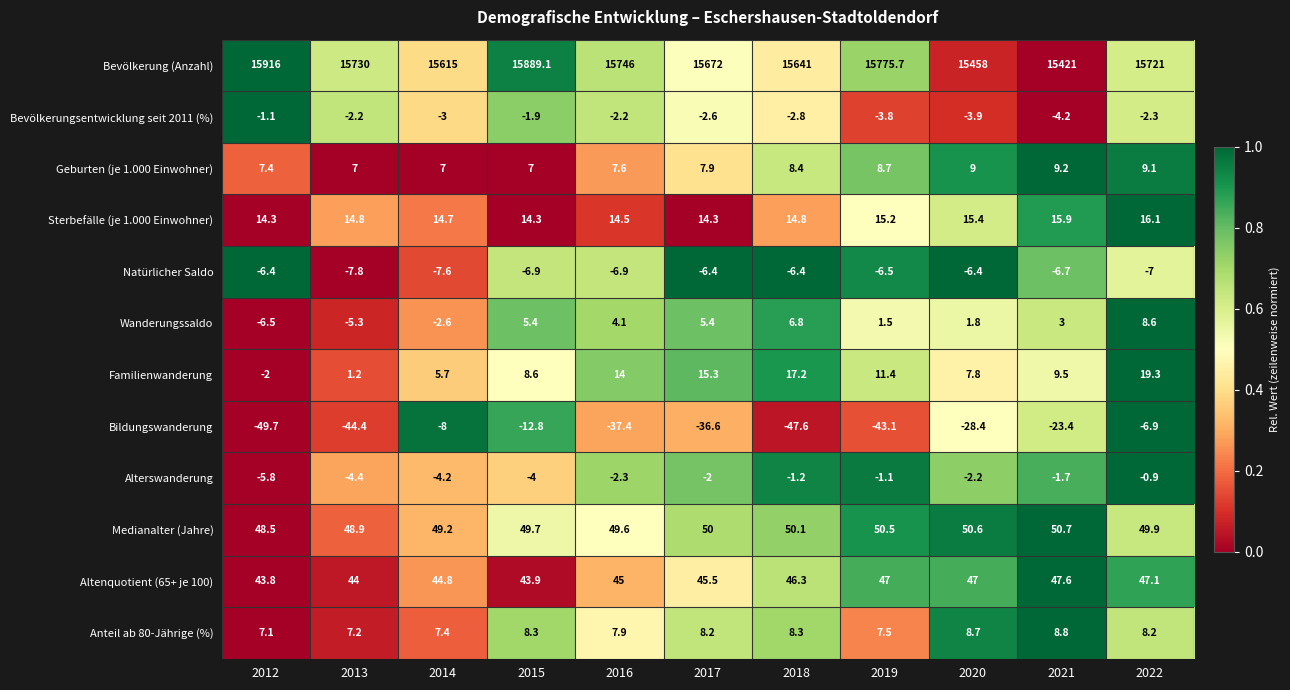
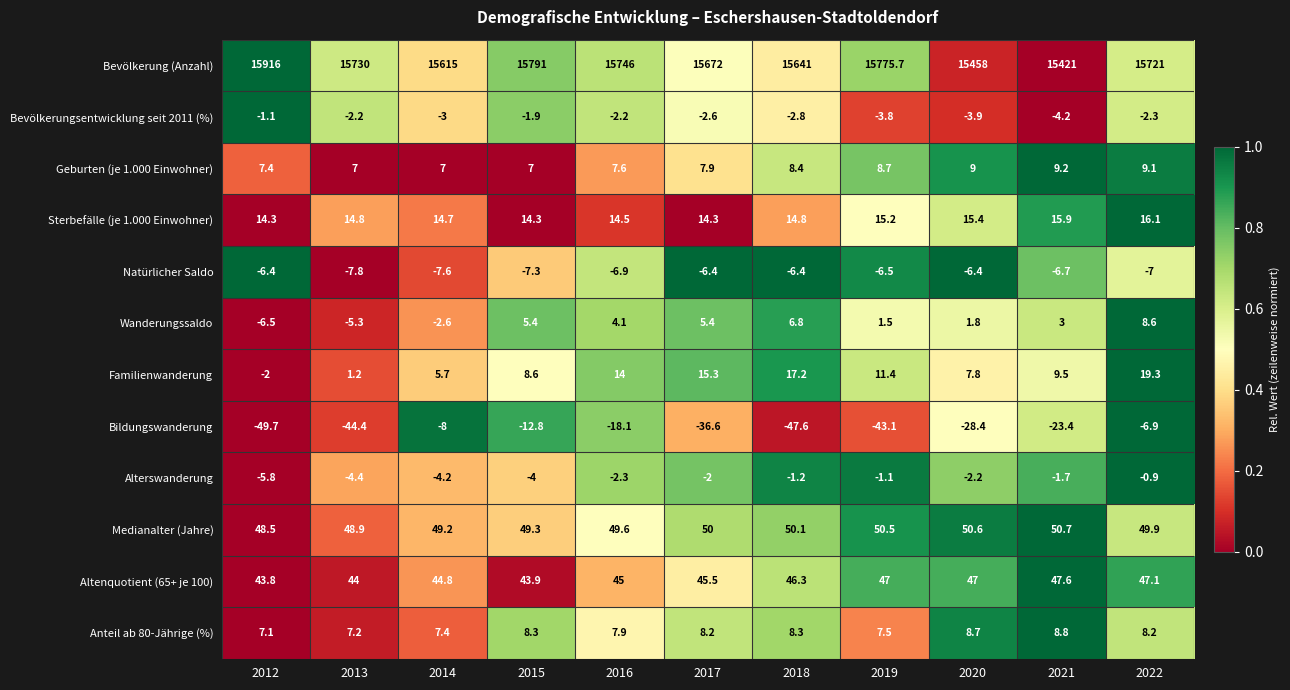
  {
    "Bevölkerung (Anzahl)": {
      "2012": 15916,
      "2013": 15730,
      "2014": 15615,
-     "2015": 15889.1,
+     "2015": 15791,
      "2016": 15746,
      "2017": 15672,
      "2018": 15641,
      "2019": 15775.7,
      "2020": 15458,
      "2021": 15421,
      "2022": 15721
    },
    "Bevölkerungsentwicklung seit 2011 (%)": {
      "2012": -1.1,
      "2013": -2.2,
      "2014": -3,
      "2015": -1.9,
      "2016": -2.2,
      "2017": -2.6,
      "2018": -2.8,
      "2019": -3.8,
      "2020": -3.9,
      "2021": -4.2,
      "2022": -2.3
    },
    "Geburten (je 1.000 Einwohner)": {
      "2012": 7.4,
      "2013": 7,
      "2014": 7,
      "2015": 7,
      "2016": 7.6,
      "2017": 7.9,
      "2018": 8.4,
      "2019": 8.7,
      "2020": 9,
      "2021": 9.2,
      "2022": 9.1
    },
    "Sterbefälle (je 1.000 Einwohner)": {
      "2012": 14.3,
      "2013": 14.8,
      "2014": 14.7,
      "2015": 14.3,
      "2016": 14.5,
      "2017": 14.3,
      "2018": 14.8,
      "2019": 15.2,
      "2020": 15.4,
      "2021": 15.9,
      "2022": 16.1
    },
    "Natürlicher Saldo": {
      "2012": -6.4,
      "2013": -7.8,
      "2014": -7.6,
-     "2015": -6.9,
+     "2015": -7.3,
      "2016": -6.9,
      "2017": -6.4,
      "2018": -6.4,
      "2019": -6.5,
      "2020": -6.4,
      "2021": -6.7,
      "2022": -7
    },
    "Wanderungssaldo": {
      "2012": -6.5,
      "2013": -5.3,
      "2014": -2.6,
      "2015": 5.4,
      "2016": 4.1,
      "2017": 5.4,
      "2018": 6.8,
      "2019": 1.5,
      "2020": 1.8,
      "2021": 3,
      "2022": 8.6
    },
    "Familienwanderung": {
      "2012": -2,
      "2013": 1.2,
      "2014": 5.7,
      "2015": 8.6,
      "2016": 14,
      "2017": 15.3,
      "2018": 17.2,
      "2019": 11.4,
      "2020": 7.8,
      "2021": 9.5,
      "2022": 19.3
    },
    "Bildungswanderung": {
      "2012": -49.7,
      "2013": -44.4,
      "2014": -8,
      "2015": -12.8,
-     "2016": -37.4,
+     "2016": -18.1,
      "2017": -36.6,
      "2018": -47.6,
      "2019": -43.1,
      "2020": -28.4,
      "2021": -23.4,
      "2022": -6.9
    },
    "Alterswanderung": {
      "2012": -5.8,
      "2013": -4.4,
      "2014": -4.2,
      "2015": -4,
      "2016": -2.3,
      "2017": -2,
      "2018": -1.2,
      "2019": -1.1,
      "2020": -2.2,
      "2021": -1.7,
      "2022": -0.9
    },
    "Medianalter (Jahre)": {
      "2012": 48.5,
      "2013": 48.9,
      "2014": 49.2,
-     "2015": 49.7,
+     "2015": 49.3,
      "2016": 49.6,
      "2017": 50,
      "2018": 50.1,
      "2019": 50.5,
      "2020": 50.6,
      "2021": 50.7,
      "2022": 49.9
    },
    "Altenquotient (65+ je 100)": {
      "2012": 43.8,
      "2013": 44,
      "2014": 44.8,
      "2015": 43.9,
      "2016": 45,
      "2017": 45.5,
      "2018": 46.3,
      "2019": 47,
      "2020": 47,
      "2021": 47.6,
      "2022": 47.1
    },
    "Anteil ab 80-Jährige (%)": {
      "2012": 7.1,
      "2013": 7.2,
      "2014": 7.4,
      "2015": 8.3,
      "2016": 7.9,
      "2017": 8.2,
      "2018": 8.3,
      "2019": 7.5,
      "2020": 8.7,
      "2021": 8.8,
      "2022": 8.2
    }
  }
